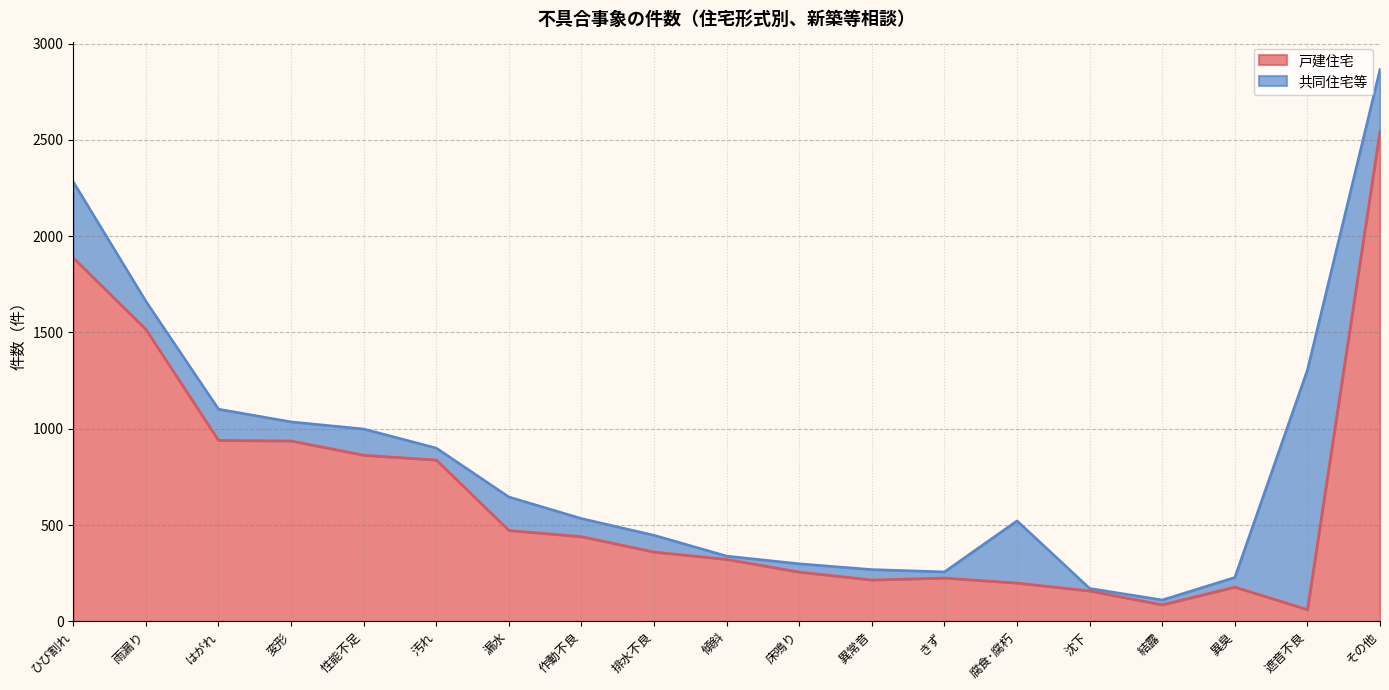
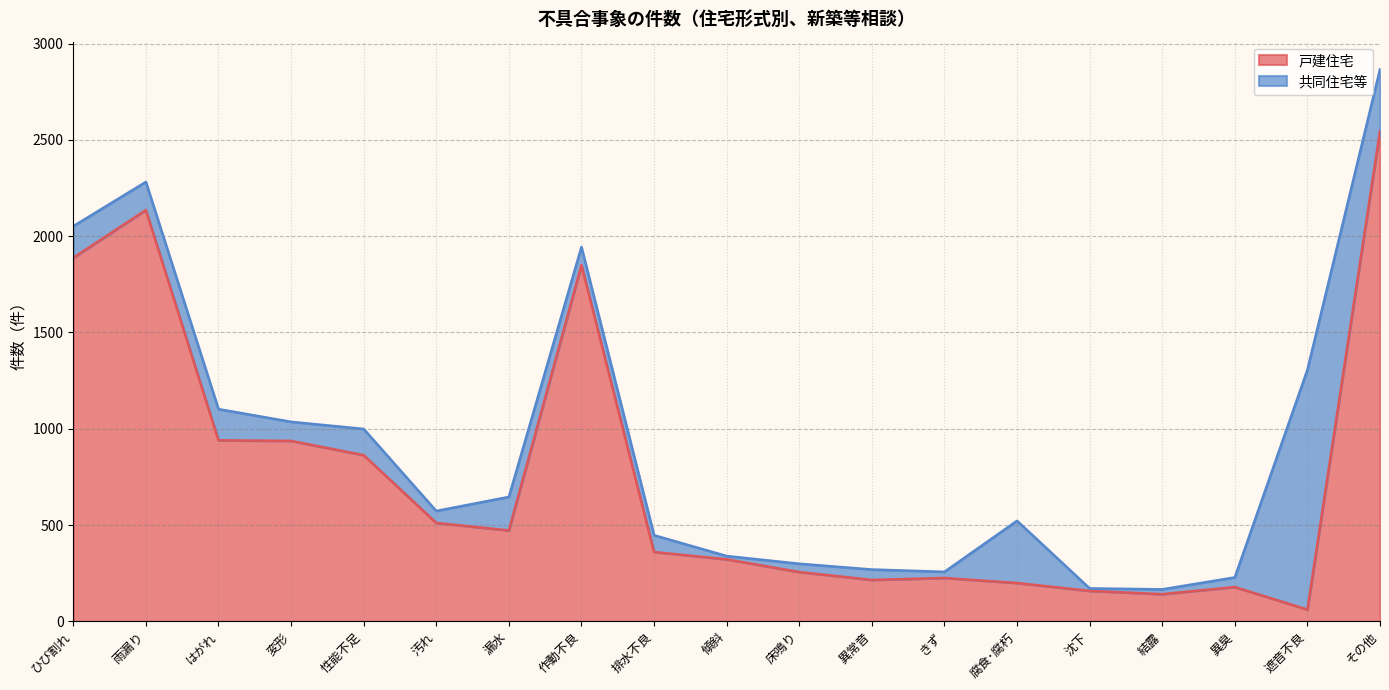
  {
    "戸建住宅": {
      "ひび割れ": 1890,
-     "雨漏り": 1520,
+     "雨漏り": 2140,
      "はがれ": 940,
      "変形": 940,
      "性能不足": 860,
-     "汚れ": 840,
+     "汚れ": 510,
      "漏水": 470,
-     "作動不良": 440,
+     "作動不良": 1850,
      "排水不良": 360,
      "傾斜": 320,
      "床鳴り": 260,
      "異常音": 220,
      "きず": 230,
      "腐食･腐朽": 200,
-     "結露": 90,
+     "結露": 140,
      "異臭": 180,
      "遮音不良": 60,
      "その他": 2550
    },
    "共同住宅等": {
-     "ひび割れ": 390,
+     "ひび割れ": 160,
      "雨漏り": 150,
      "はがれ": 160,
      "変形": 100,
      "性能不足": 140,
      "汚れ": 60,
      "漏水": 170,
      "作動不良": 90,
      "排水不良": 90,
      "傾斜": 20,
      "床鳴り": 40,
      "異常音": 50,
      "きず": 30,
      "腐食･腐朽": 320,
      "結露": 30,
      "異臭": 50,
      "遮音不良": 1250,
      "その他": 320
    }
  }
